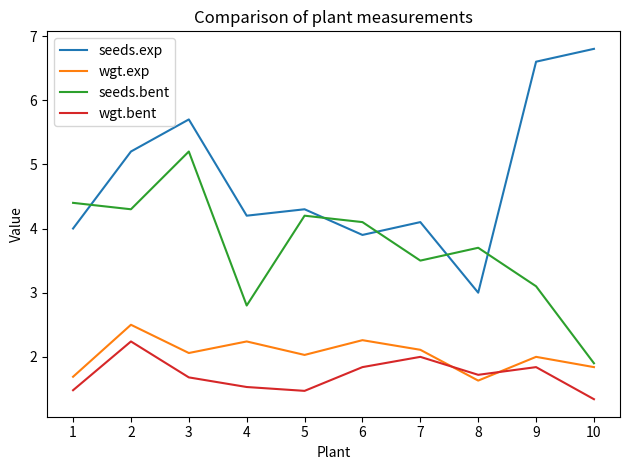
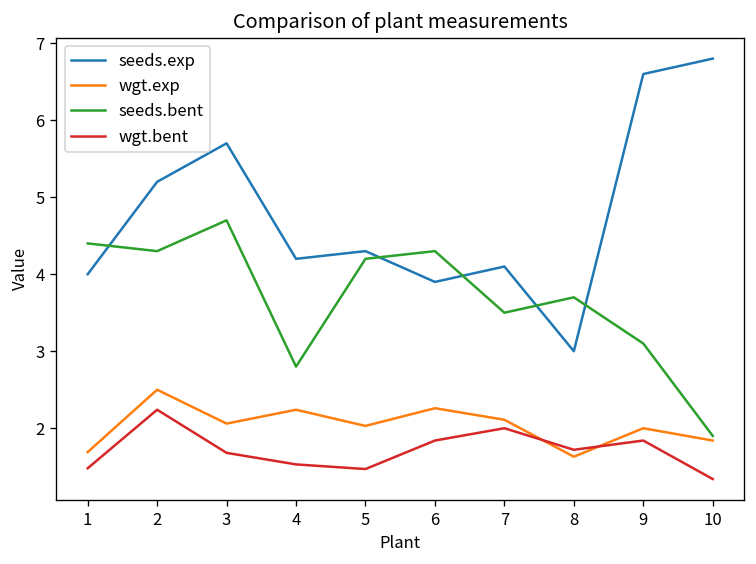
  {
    "seeds.exp": {
      "1": 4.0,
      "2": 5.2,
      "3": 5.7,
      "4": 4.2,
      "5": 4.3,
      "6": 3.9,
      "7": 4.1,
      "8": 3.0,
      "9": 6.6,
      "10": 6.8
    },
    "wgt.exp": {
      "1": 1.7,
      "2": 2.5,
      "3": 2.1,
      "4": 2.2,
      "5": 2.0,
      "6": 2.3,
      "7": 2.1,
      "8": 1.6,
      "9": 2.0,
      "10": 1.8
    },
    "seeds.bent": {
      "1": 4.4,
      "2": 4.3,
-     "3": 5.2,
+     "3": 4.7,
      "4": 2.8,
      "5": 4.2,
-     "6": 4.1,
+     "6": 4.3,
      "7": 3.5,
      "8": 3.7,
      "9": 3.1,
      "10": 1.9
    },
    "wgt.bent": {
      "1": 1.5,
      "2": 2.2,
      "3": 1.7,
      "4": 1.5,
      "5": 1.5,
      "6": 1.8,
      "7": 2.0,
      "8": 1.7,
      "9": 1.8,
      "10": 1.3
    }
  }
